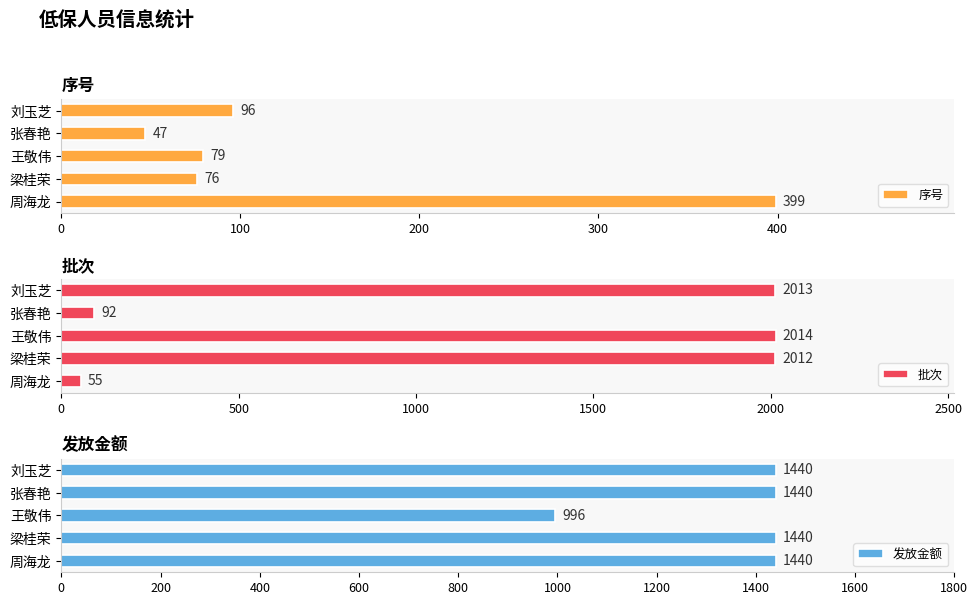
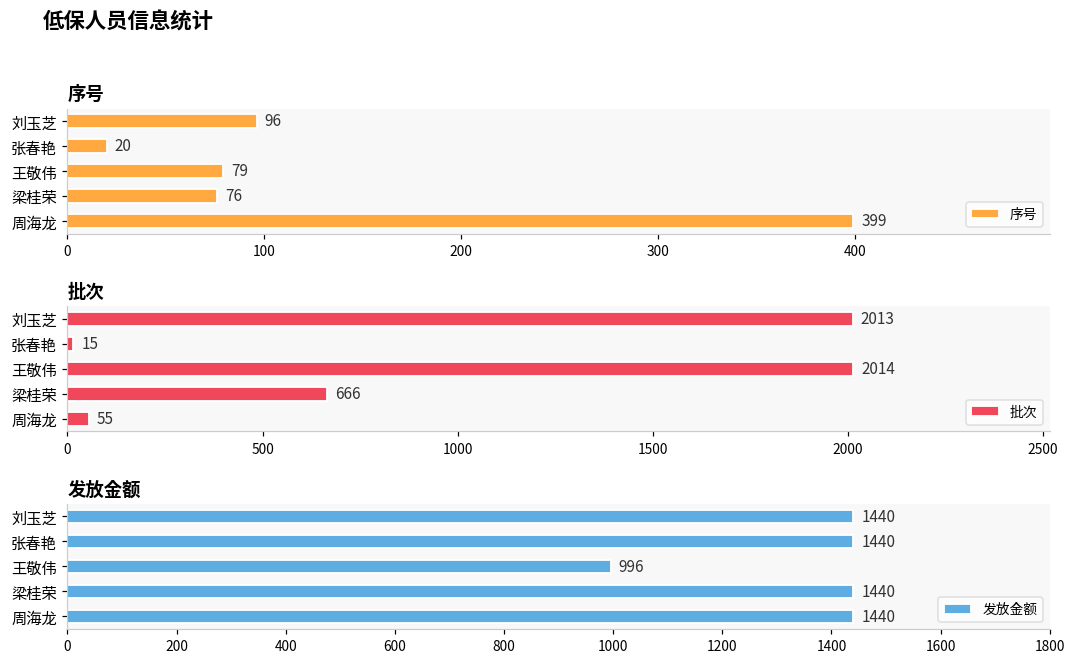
  {
    "序号": {
      "刘玉芝": 96,
-     "张春艳": 47,
+     "张春艳": 20,
      "王敬伟": 79,
      "梁桂荣": 76,
      "周海龙": 399
    },
    "批次": {
      "刘玉芝": 2013,
-     "张春艳": 92,
+     "张春艳": 15,
      "王敬伟": 2014,
-     "梁桂荣": 2012,
+     "梁桂荣": 666,
      "周海龙": 55
    },
    "发放金额": {
      "刘玉芝": 1440,
      "张春艳": 1440,
      "王敬伟": 996,
      "梁桂荣": 1440,
      "周海龙": 1440
    }
  }
